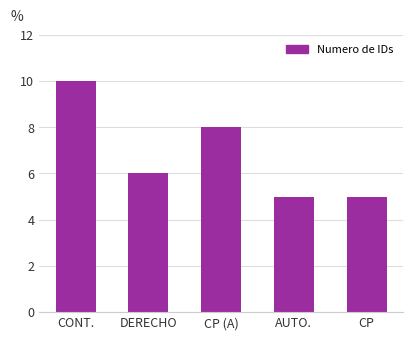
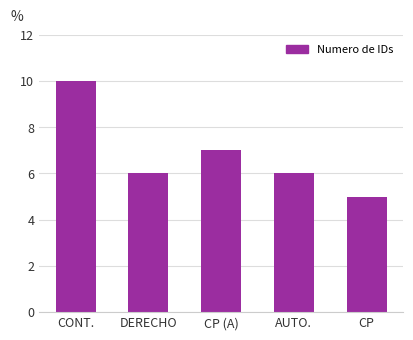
  {
    "CONT.": 10,
    "DERECHO": 6,
-   "CP (A)": 8,
-   "AUTO.": 5,
+   "CP (A)": 7,
+   "AUTO.": 6,
    "CP": 5
  }
